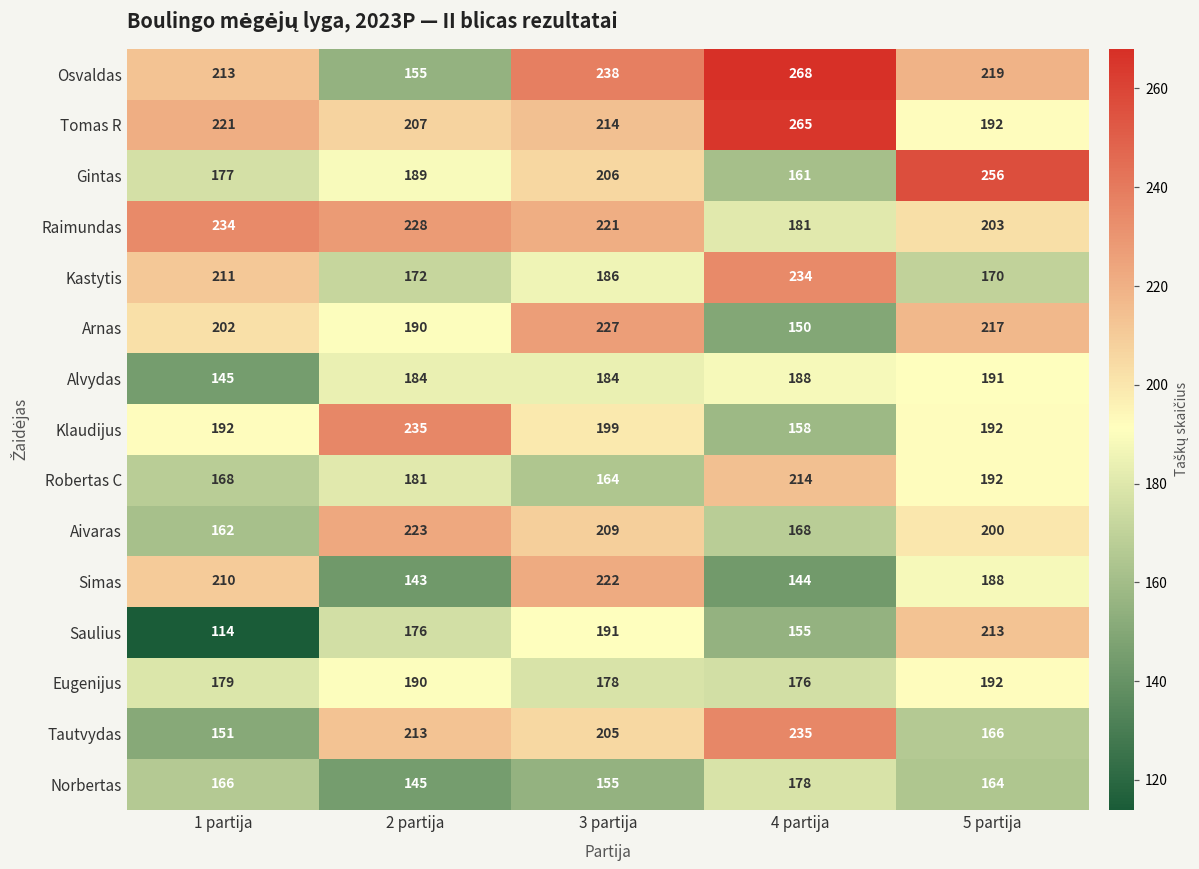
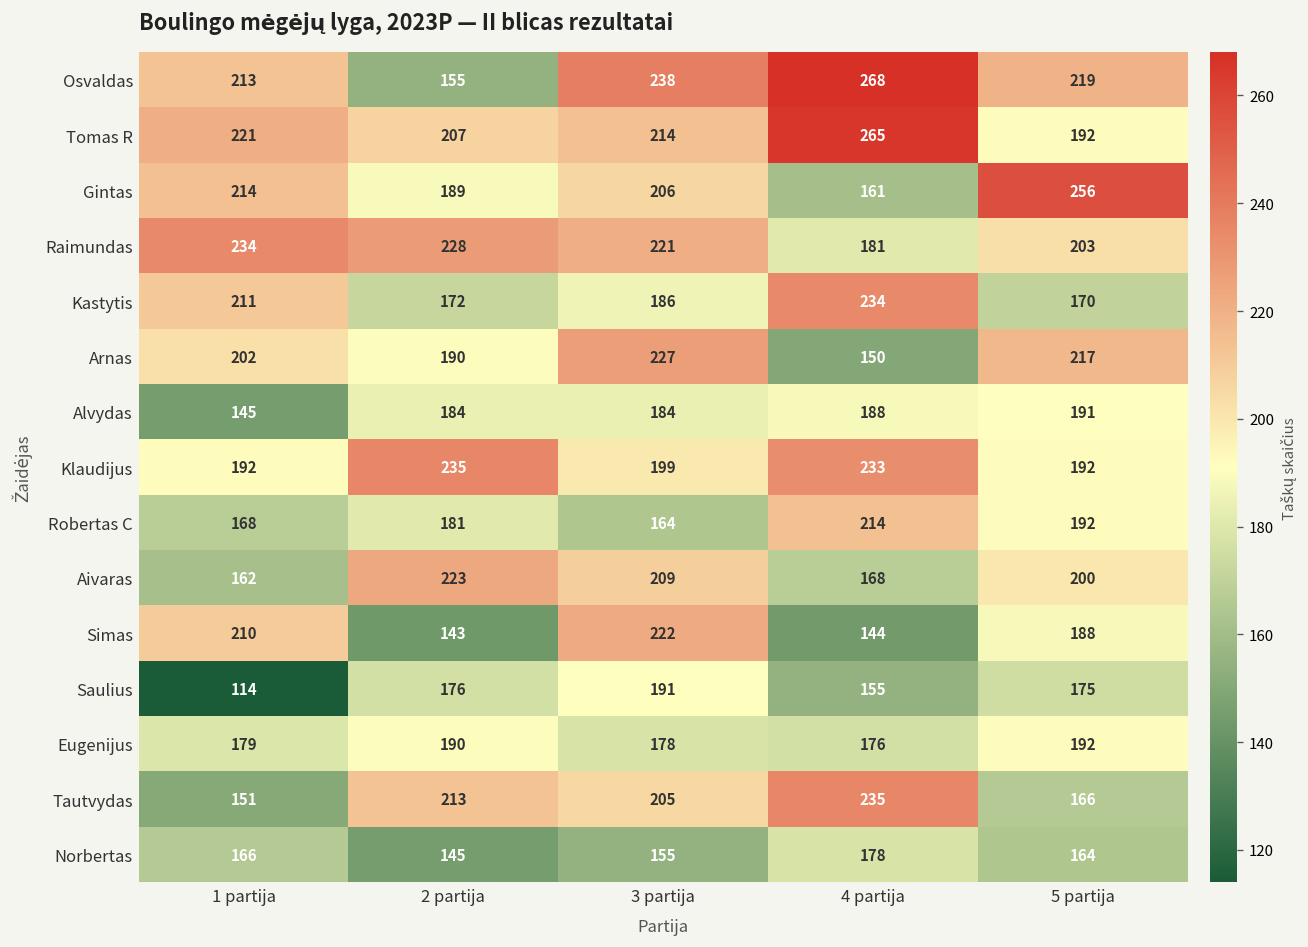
  {
    "Osvaldas": {
      "1 partija": 213,
      "2 partija": 155,
      "3 partija": 238,
      "4 partija": 268,
      "5 partija": 219
    },
    "Tomas R": {
      "1 partija": 221,
      "2 partija": 207,
      "3 partija": 214,
      "4 partija": 265,
      "5 partija": 192
    },
    "Gintas": {
-     "1 partija": 177,
+     "1 partija": 214,
      "2 partija": 189,
      "3 partija": 206,
      "4 partija": 161,
      "5 partija": 256
    },
    "Raimundas": {
      "1 partija": 234,
      "2 partija": 228,
      "3 partija": 221,
      "4 partija": 181,
      "5 partija": 203
    },
    "Kastytis": {
      "1 partija": 211,
      "2 partija": 172,
      "3 partija": 186,
      "4 partija": 234,
      "5 partija": 170
    },
    "Arnas": {
      "1 partija": 202,
      "2 partija": 190,
      "3 partija": 227,
      "4 partija": 150,
      "5 partija": 217
    },
    "Alvydas": {
      "1 partija": 145,
      "2 partija": 184,
      "3 partija": 184,
      "4 partija": 188,
      "5 partija": 191
    },
    "Klaudijus": {
      "1 partija": 192,
      "2 partija": 235,
      "3 partija": 199,
-     "4 partija": 158,
+     "4 partija": 233,
      "5 partija": 192
    },
    "Robertas C": {
      "1 partija": 168,
      "2 partija": 181,
      "3 partija": 164,
      "4 partija": 214,
      "5 partija": 192
    },
    "Aivaras": {
      "1 partija": 162,
      "2 partija": 223,
      "3 partija": 209,
      "4 partija": 168,
      "5 partija": 200
    },
    "Simas": {
      "1 partija": 210,
      "2 partija": 143,
      "3 partija": 222,
      "4 partija": 144,
      "5 partija": 188
    },
    "Saulius": {
      "1 partija": 114,
      "2 partija": 176,
      "3 partija": 191,
      "4 partija": 155,
-     "5 partija": 213
+     "5 partija": 175
    },
    "Eugenijus": {
      "1 partija": 179,
      "2 partija": 190,
      "3 partija": 178,
      "4 partija": 176,
      "5 partija": 192
    },
    "Tautvydas": {
      "1 partija": 151,
      "2 partija": 213,
      "3 partija": 205,
      "4 partija": 235,
      "5 partija": 166
    },
    "Norbertas": {
      "1 partija": 166,
      "2 partija": 145,
      "3 partija": 155,
      "4 partija": 178,
      "5 partija": 164
    }
  }
